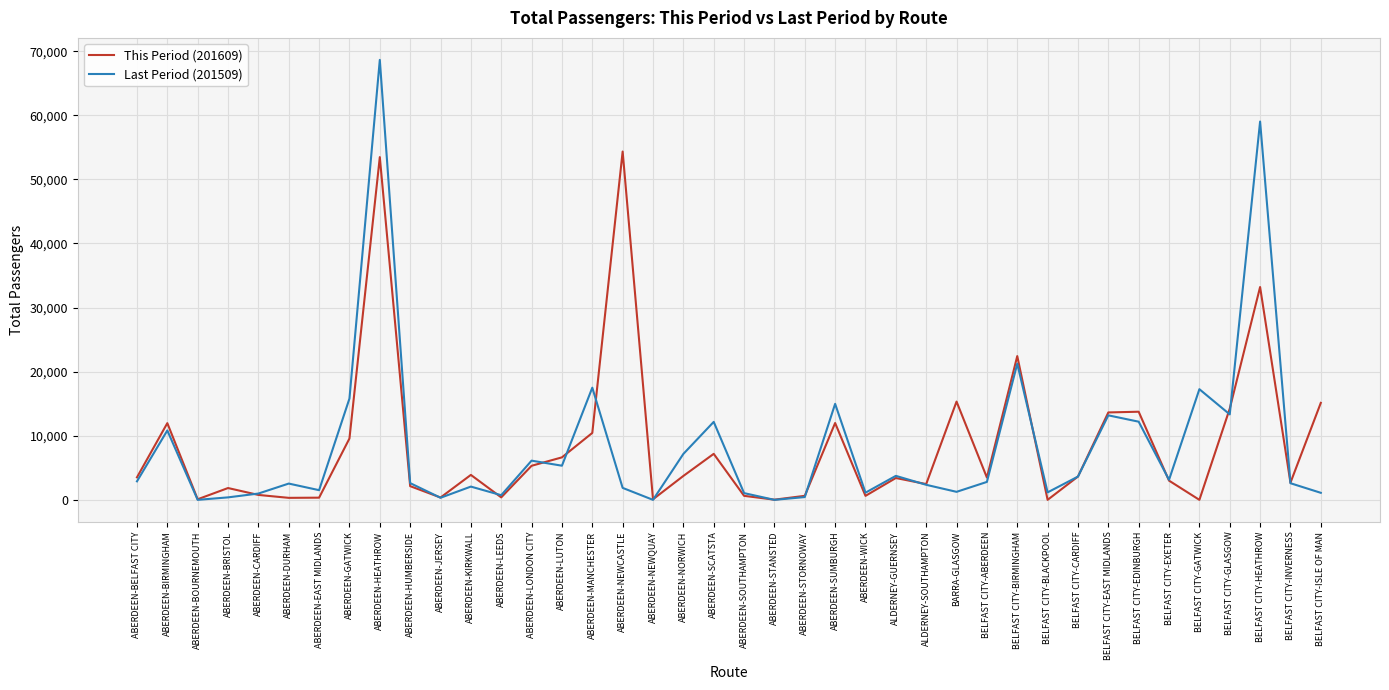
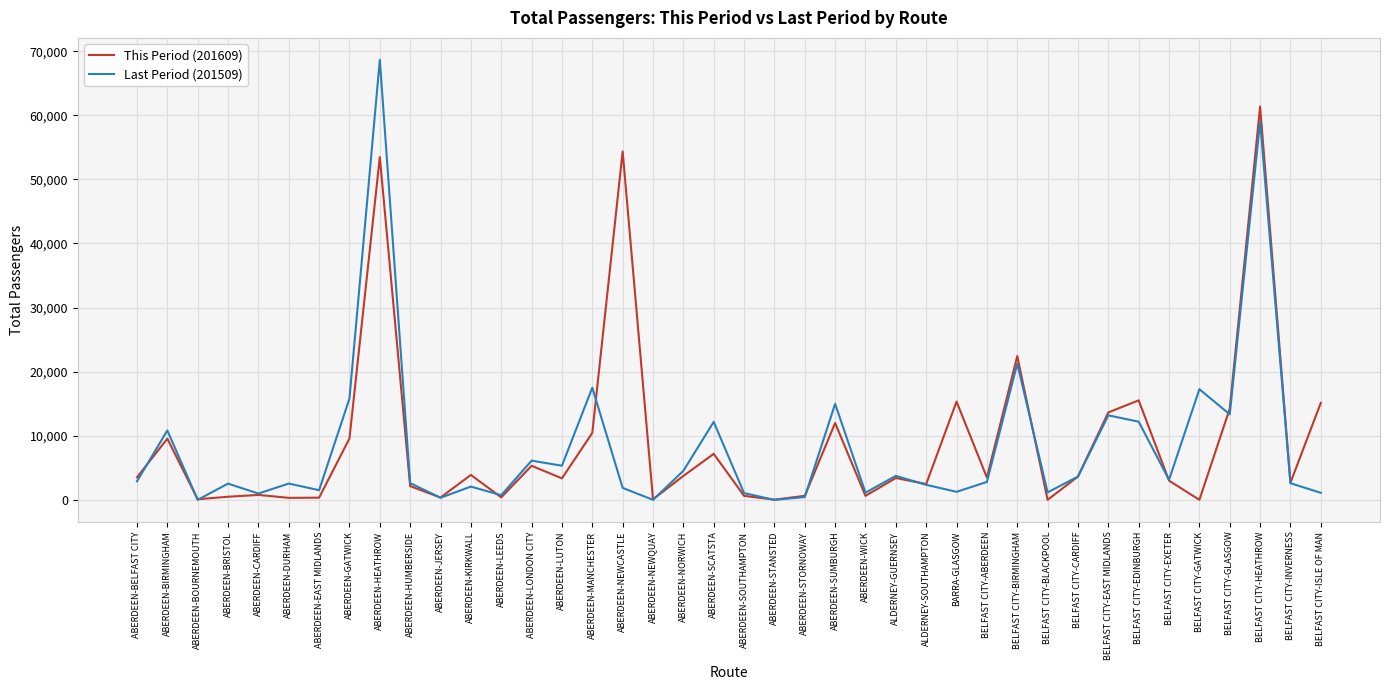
  {
    "This Period (201609)": {
      "ABERDEEN-BELFAST CITY": "4,000",
-     "ABERDEEN-BIRMINGHAM": "12,000",
-     "ABERDEEN-BRISTOL": "2,000",
+     "ABERDEEN-BIRMINGHAM": "10,000",
+     "ABERDEEN-BRISTOL": "0",
      "ABERDEEN-DURHAM": "0",
      "ABERDEEN-EAST MIDLANDS": "0",
      "ABERDEEN-GATWICK": "10,000",
      "ABERDEEN-HEATHROW": "53,000",
      "ABERDEEN-HUMBERSIDE": "2,000",
      "ABERDEEN-KIRKWALL": "4,000",
      "ABERDEEN-LONDON CITY": "5,000",
-     "ABERDEEN-LUTON": "7,000",
+     "ABERDEEN-LUTON": "3,000",
      "ABERDEEN-MANCHESTER": "10,000",
      "ABERDEEN-NEWCASTLE": "54,000",
      "ABERDEEN-NORWICH": "4,000",
      "ABERDEEN-SCATSTA": "7,000",
      "ABERDEEN-SOUTHAMPTON": "1,000",
      "ABERDEEN-SUMBURGH": "12,000",
      "ABERDEEN-WICK": "1,000",
      "BARRA-GLASGOW": "15,000",
      "BELFAST CITY-ABERDEEN": "3,000",
      "BELFAST CITY-BIRMINGHAM": "22,000",
      "BELFAST CITY-BLACKPOOL": "0",
      "BELFAST CITY-EAST MIDLANDS": "14,000",
-     "BELFAST CITY-EDINBURGH": "14,000",
+     "BELFAST CITY-EDINBURGH": "16,000",
      "BELFAST CITY-GATWICK": "0",
      "BELFAST CITY-GLASGOW": "14,000",
-     "BELFAST CITY-HEATHROW": "33,000",
+     "BELFAST CITY-HEATHROW": "61,000",
      "BELFAST CITY-ISLE OF MAN": "15,000"
    },
    "Last Period (201509)": {
      "ABERDEEN-BELFAST CITY": "3,000",
      "ABERDEEN-BIRMINGHAM": "11,000",
-     "ABERDEEN-BRISTOL": "0",
+     "ABERDEEN-BRISTOL": "3,000",
      "ABERDEEN-DURHAM": "3,000",
      "ABERDEEN-EAST MIDLANDS": "2,000",
      "ABERDEEN-GATWICK": "16,000",
      "ABERDEEN-HEATHROW": "69,000",
      "ABERDEEN-HUMBERSIDE": "3,000",
      "ABERDEEN-KIRKWALL": "2,000",
      "ABERDEEN-LONDON CITY": "6,000",
      "ABERDEEN-LUTON": "5,000",
      "ABERDEEN-MANCHESTER": "18,000",
      "ABERDEEN-NEWCASTLE": "2,000",
-     "ABERDEEN-NORWICH": "7,000",
+     "ABERDEEN-NORWICH": "5,000",
      "ABERDEEN-SCATSTA": "12,000",
      "ABERDEEN-SOUTHAMPTON": "1,000",
      "ABERDEEN-SUMBURGH": "15,000",
      "ABERDEEN-WICK": "1,000",
      "BARRA-GLASGOW": "1,000",
      "BELFAST CITY-ABERDEEN": "3,000",
      "BELFAST CITY-BIRMINGHAM": "21,000",
      "BELFAST CITY-BLACKPOOL": "1,000",
      "BELFAST CITY-EAST MIDLANDS": "13,000",
      "BELFAST CITY-EDINBURGH": "12,000",
      "BELFAST CITY-GATWICK": "17,000",
      "BELFAST CITY-GLASGOW": "13,000",
      "BELFAST CITY-HEATHROW": "59,000",
      "BELFAST CITY-ISLE OF MAN": "1,000"
    }
  }
